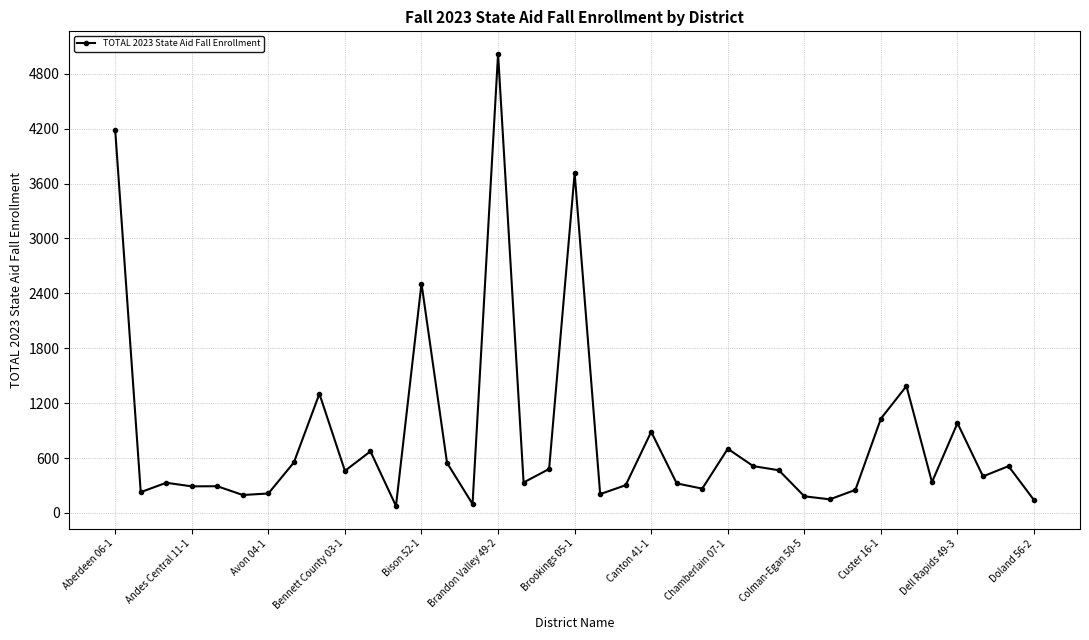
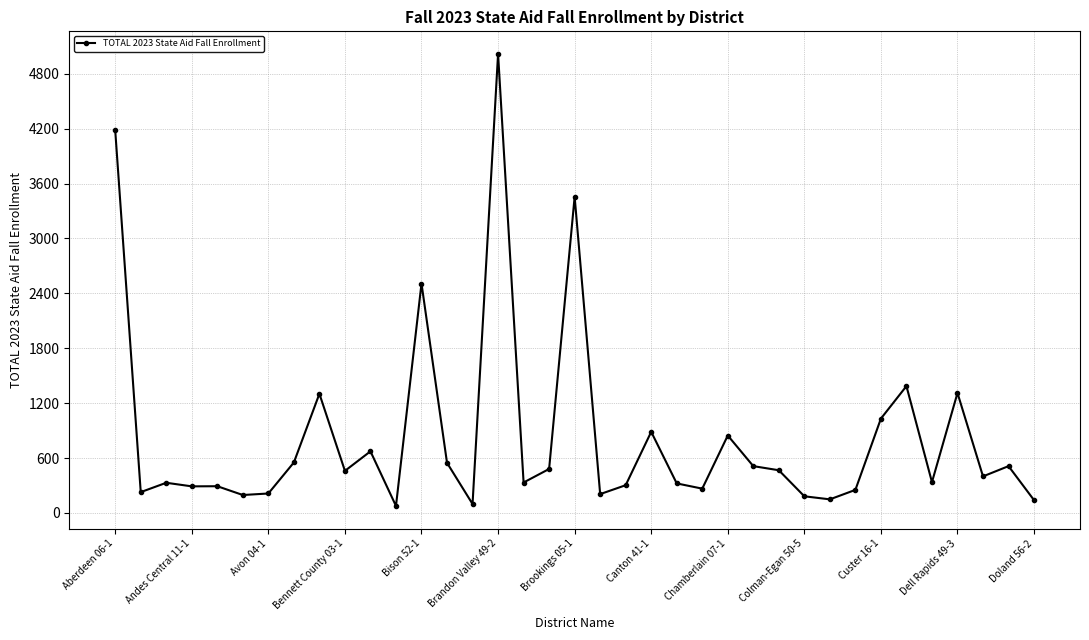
  {
    "Aberdeen 06-1": 4200,
    "Andes Central 11-1": 300,
    "Avon 04-1": 200,
    "Bennett County 03-1": 500,
    "Bison 52-1": 2500,
    "Brandon Valley 49-2": 5000,
-   "Brookings 05-1": 3700,
+   "Brookings 05-1": 3500,
    "Canton 41-1": 900,
-   "Chamberlain 07-1": 700,
+   "Chamberlain 07-1": 800,
    "Colman-Egan 50-5": 200,
    "Custer 16-1": 1000,
-   "Dell Rapids 49-3": 1000,
+   "Dell Rapids 49-3": 1300,
    "Doland 56-2": 100
  }
